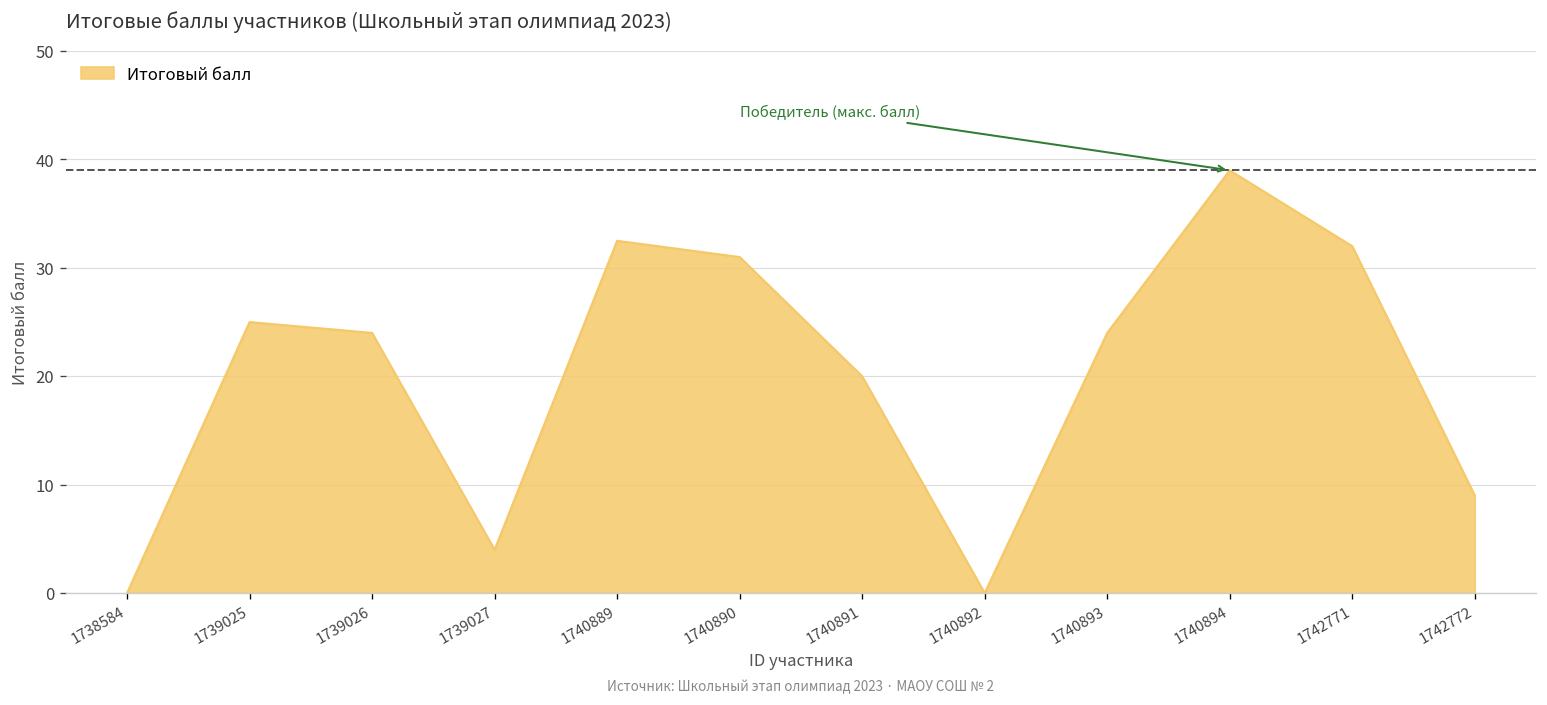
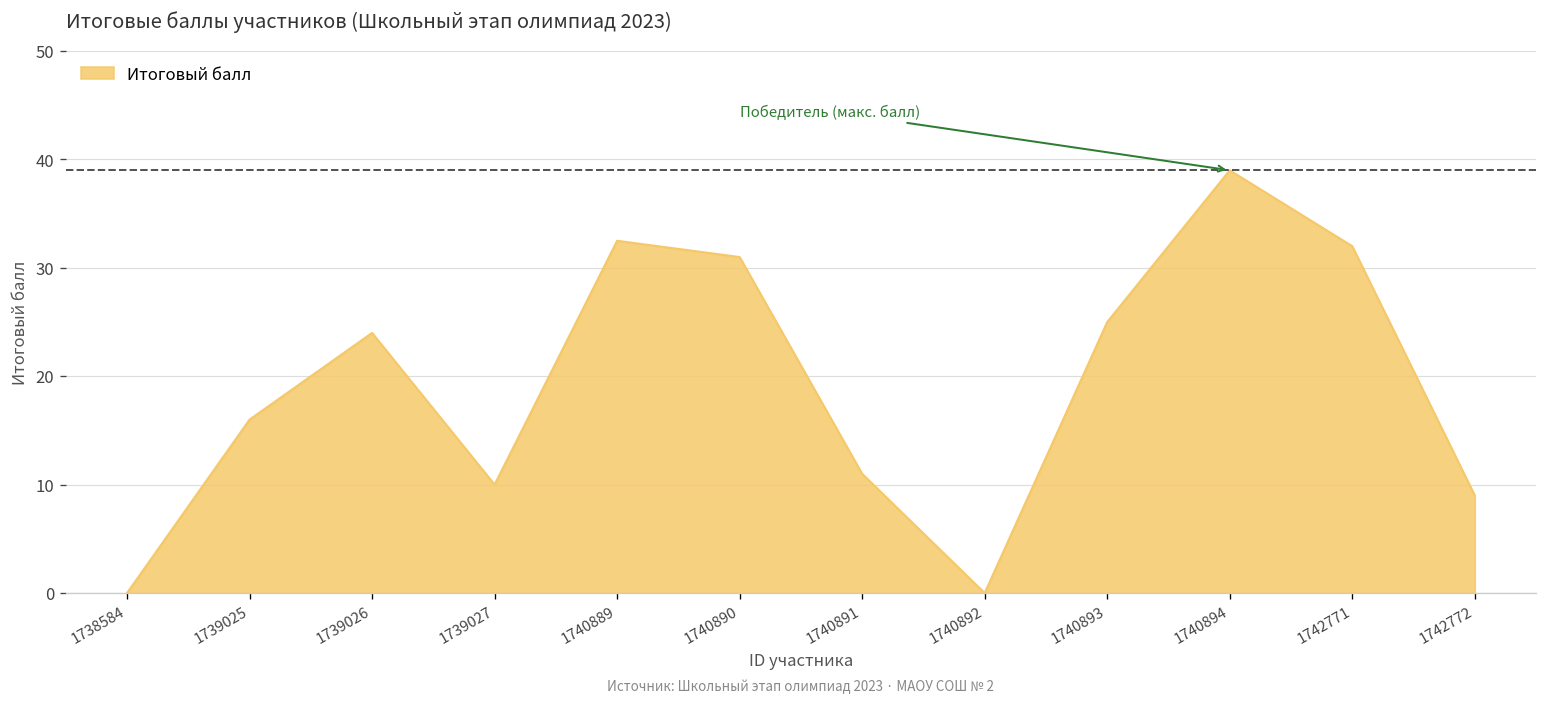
  {
    "1738584": 0,
-   "1739025": 25,
+   "1739025": 16,
    "1739026": 24,
-   "1739027": 4,
+   "1739027": 10,
    "1740889": 33,
    "1740890": 31,
-   "1740891": 20,
+   "1740891": 11,
    "1740892": 0,
-   "1740893": 24,
+   "1740893": 25,
    "1740894": 39,
    "1742771": 32,
    "1742772": 9
  }
